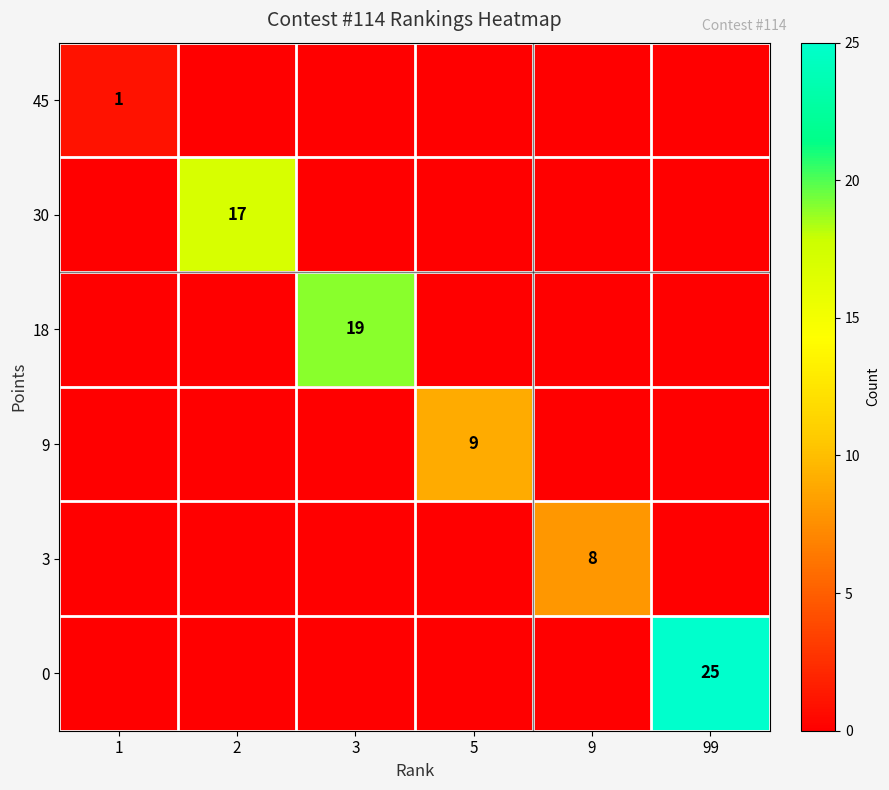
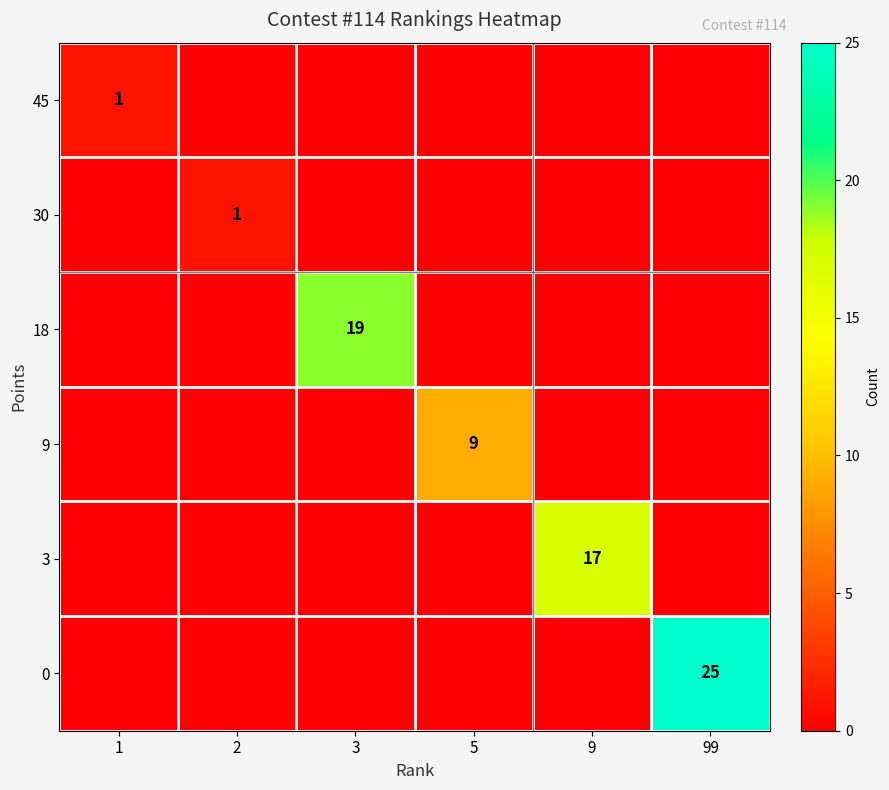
  {
    "45": {
      "1": 1
    },
    "30": {
-     "2": 17
+     "2": 1
    },
    "18": {
      "3": 19
    },
    "9": {
      "5": 9
    },
    "3": {
-     "9": 8
+     "9": 17
    },
    "0": {
      "99": 25
    }
  }
